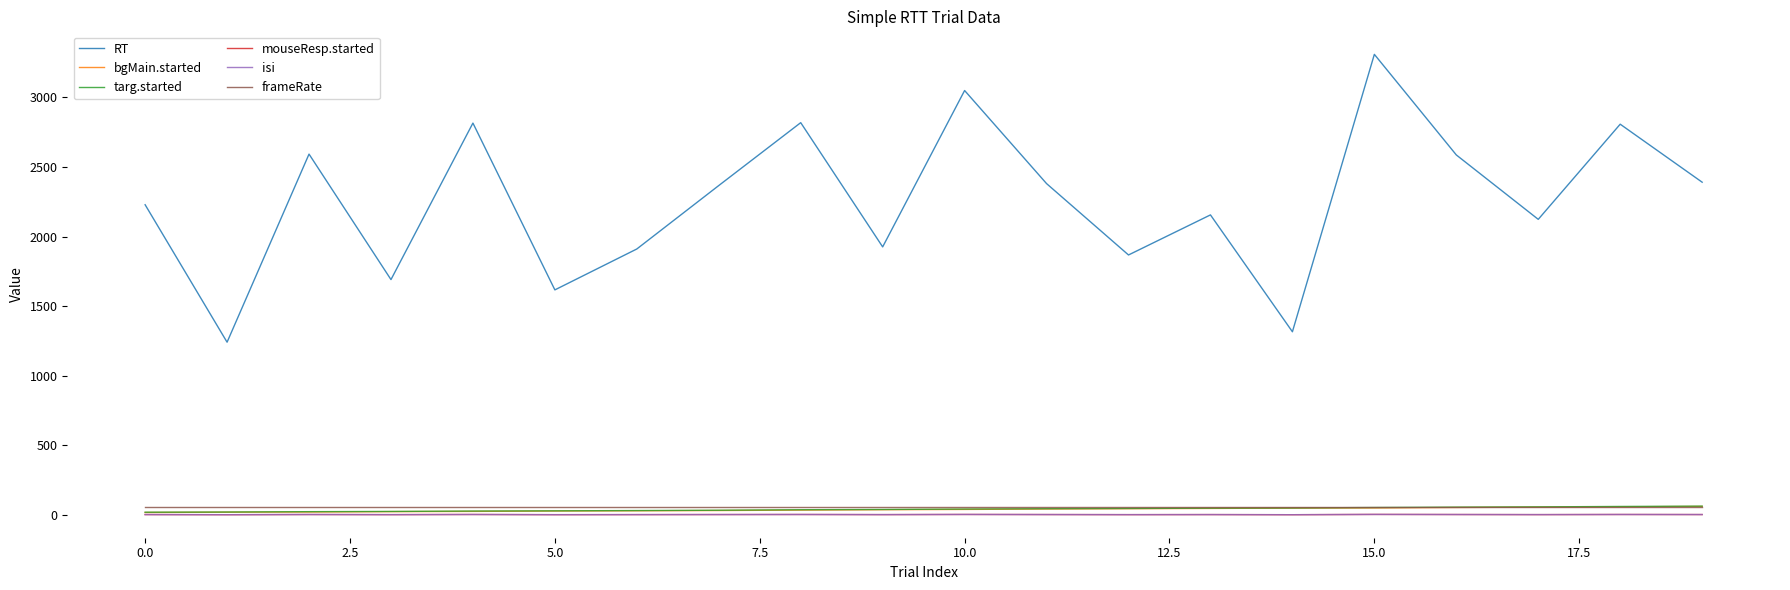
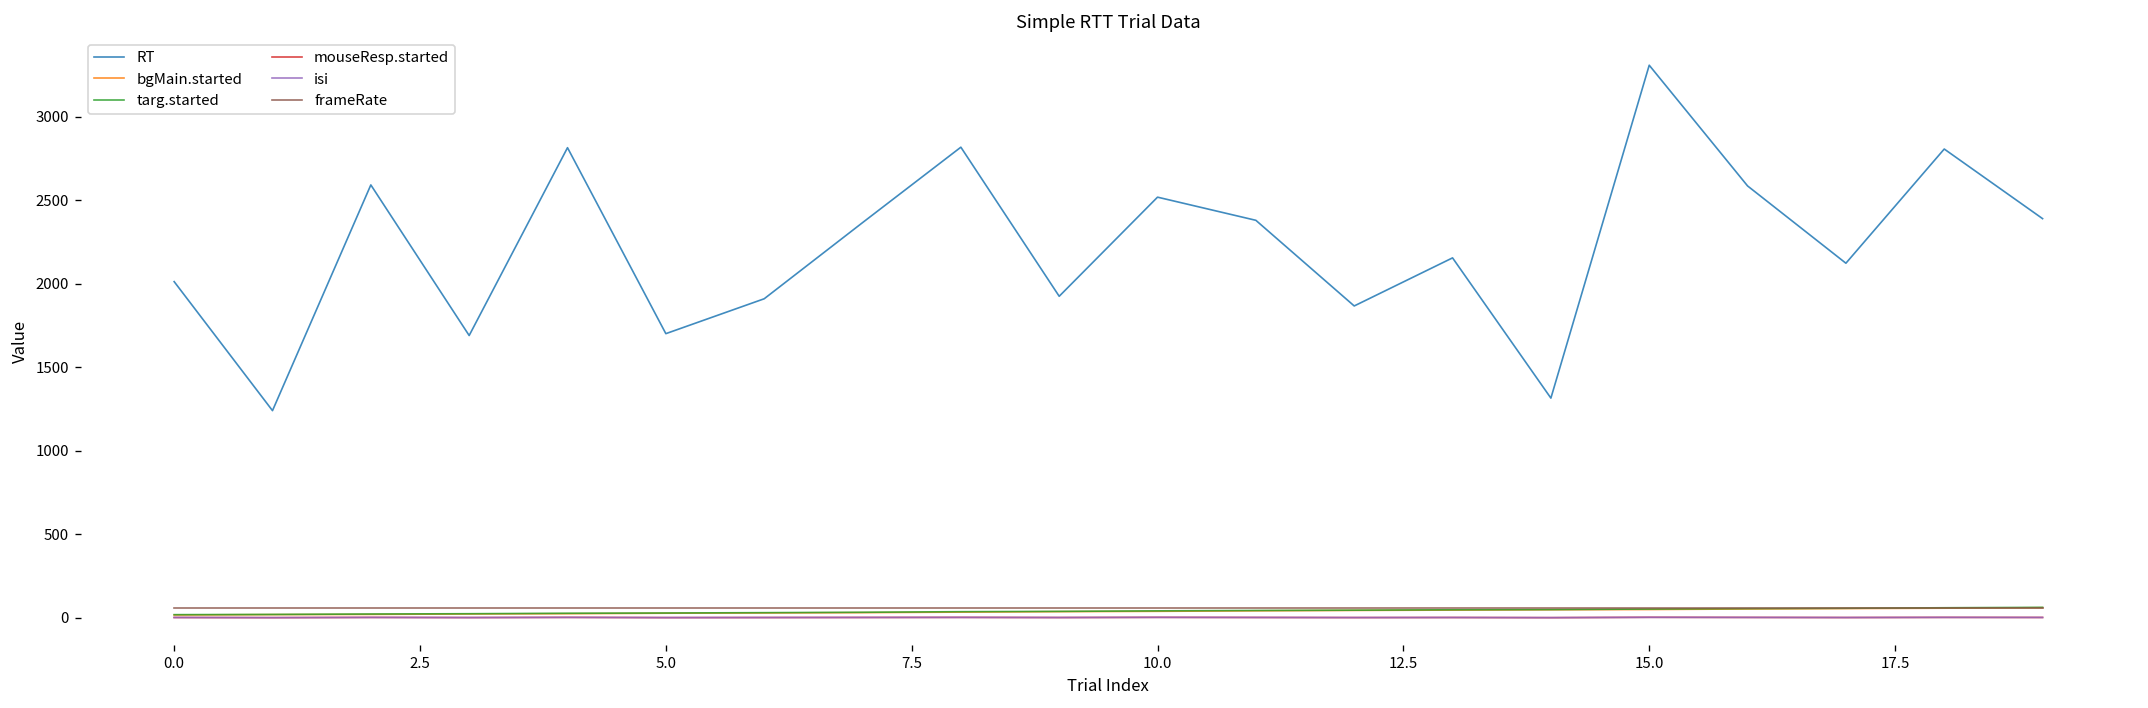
  {
    "RT": {
-     "0.0": 2230,
-     "5.0": 1620,
-     "10.0": 3050,
+     "0.0": 2010,
+     "5.0": 1700,
+     "10.0": 2520,
      "15.0": 3310
    },
    "isi": {
      "5.0": 0,
      "10.0": 0,
      "15.0": 0
    },
    "frameRate": {
      "0.0": 60,
      "5.0": 60
    }
  }
